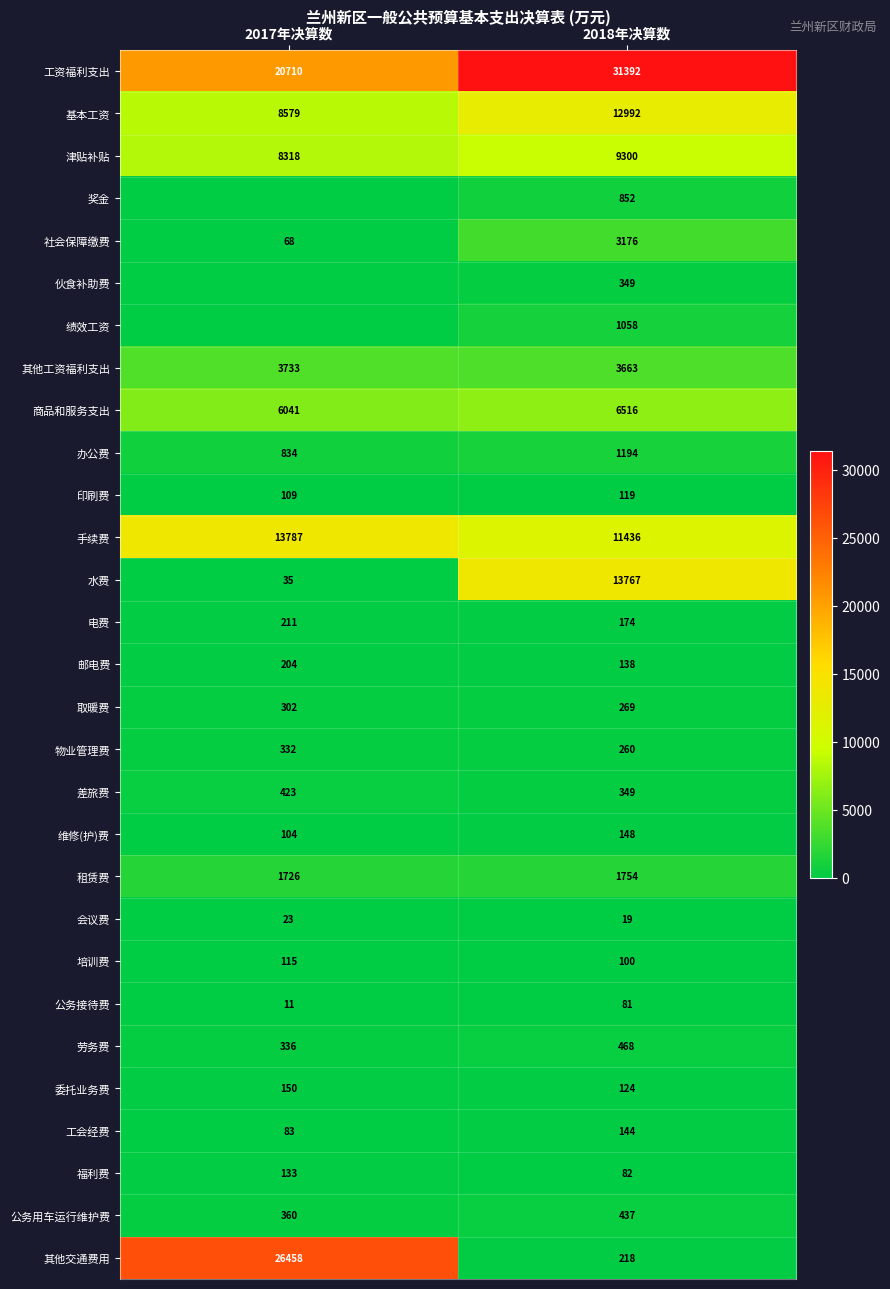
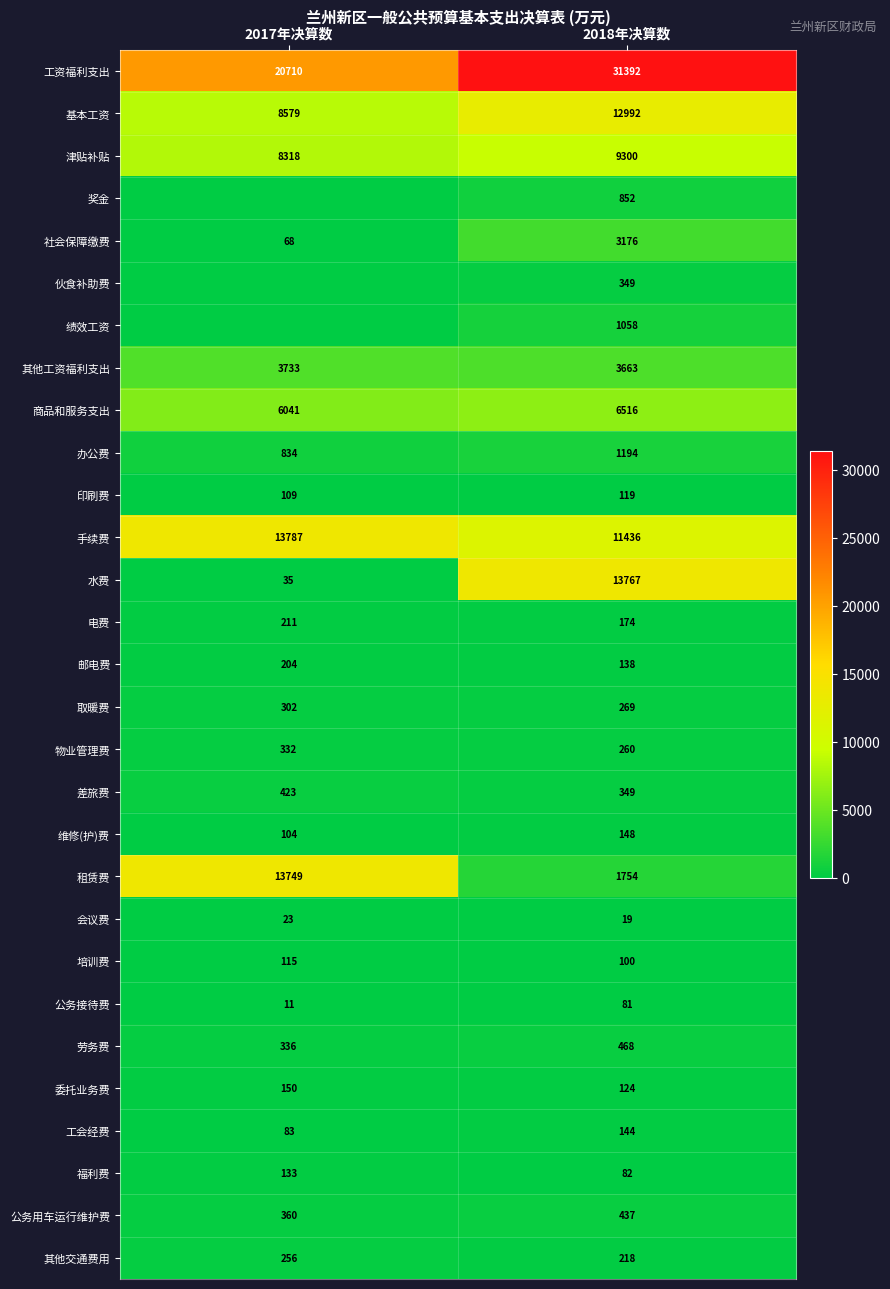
  {
    "工资福利支出": {
      "2017年决算数": 20710,
      "2018年决算数": 31392
    },
    "基本工资": {
      "2017年决算数": 8579,
      "2018年决算数": 12992
    },
    "津贴补贴": {
      "2017年决算数": 8318,
      "2018年决算数": 9300
    },
    "奖金": {
      "2018年决算数": 852
    },
    "社会保障缴费": {
      "2017年决算数": 68,
      "2018年决算数": 3176
    },
    "伙食补助费": {
      "2018年决算数": 349
    },
    "绩效工资": {
      "2018年决算数": 1058
    },
    "其他工资福利支出": {
      "2017年决算数": 3733,
      "2018年决算数": 3663
    },
    "商品和服务支出": {
      "2017年决算数": 6041,
      "2018年决算数": 6516
    },
    "办公费": {
      "2017年决算数": 834,
      "2018年决算数": 1194
    },
    "印刷费": {
      "2017年决算数": 109,
      "2018年决算数": 119
    },
    "手续费": {
      "2017年决算数": 13787,
      "2018年决算数": 11436
    },
    "水费": {
      "2017年决算数": 35,
      "2018年决算数": 13767
    },
    "电费": {
      "2017年决算数": 211,
      "2018年决算数": 174
    },
    "邮电费": {
      "2017年决算数": 204,
      "2018年决算数": 138
    },
    "取暖费": {
      "2017年决算数": 302,
      "2018年决算数": 269
    },
    "物业管理费": {
      "2017年决算数": 332,
      "2018年决算数": 260
    },
    "差旅费": {
      "2017年决算数": 423,
      "2018年决算数": 349
    },
    "维修(护)费": {
      "2017年决算数": 104,
      "2018年决算数": 148
    },
    "租赁费": {
-     "2017年决算数": 1726,
+     "2017年决算数": 13749,
      "2018年决算数": 1754
    },
    "会议费": {
      "2017年决算数": 23,
      "2018年决算数": 19
    },
    "培训费": {
      "2017年决算数": 115,
      "2018年决算数": 100
    },
    "公务接待费": {
      "2017年决算数": 11,
      "2018年决算数": 81
    },
    "劳务费": {
      "2017年决算数": 336,
      "2018年决算数": 468
    },
    "委托业务费": {
      "2017年决算数": 150,
      "2018年决算数": 124
    },
    "工会经费": {
      "2017年决算数": 83,
      "2018年决算数": 144
    },
    "福利费": {
      "2017年决算数": 133,
      "2018年决算数": 82
    },
    "公务用车运行维护费": {
      "2017年决算数": 360,
      "2018年决算数": 437
    },
    "其他交通费用": {
-     "2017年决算数": 26458,
+     "2017年决算数": 256,
      "2018年决算数": 218
    }
  }
